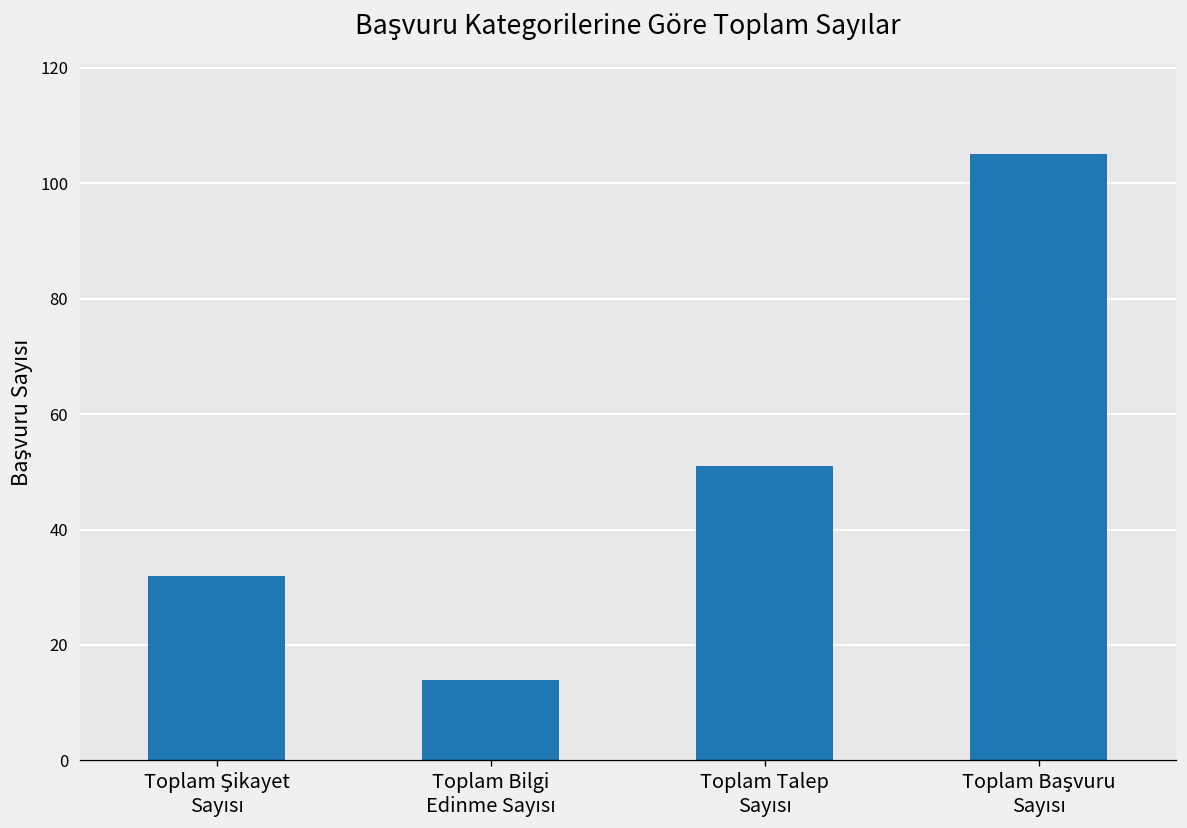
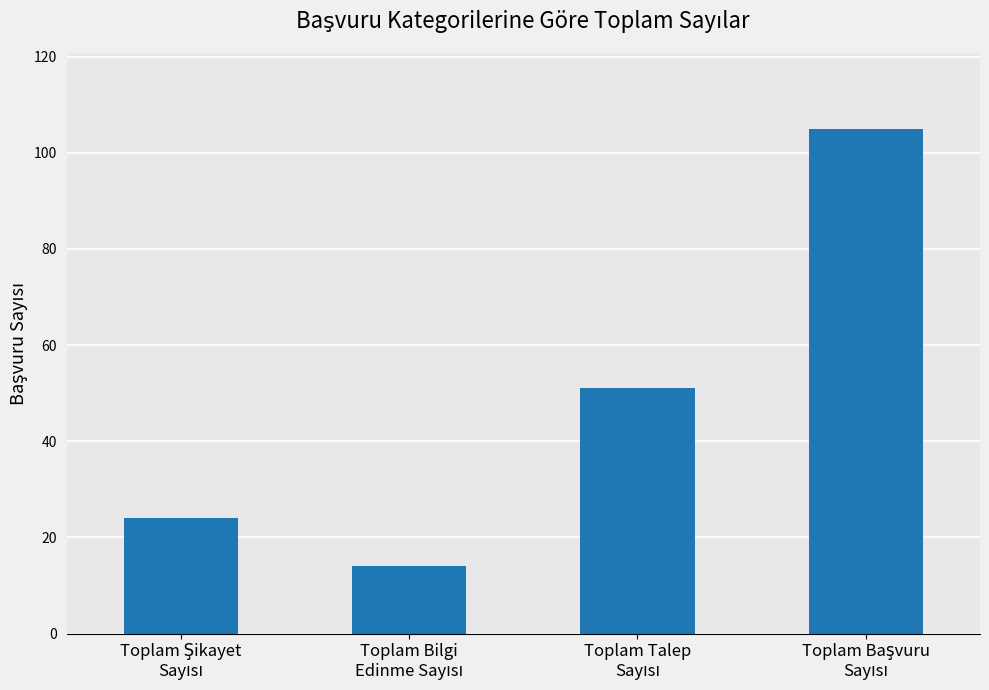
  {
-   "Toplam Şikayet Sayısı": 32,
+   "Toplam Şikayet Sayısı": 24,
    "Toplam Bilgi Edinme Sayısı": 14,
    "Toplam Talep Sayısı": 51,
    "Toplam Başvuru Sayısı": 105
  }
